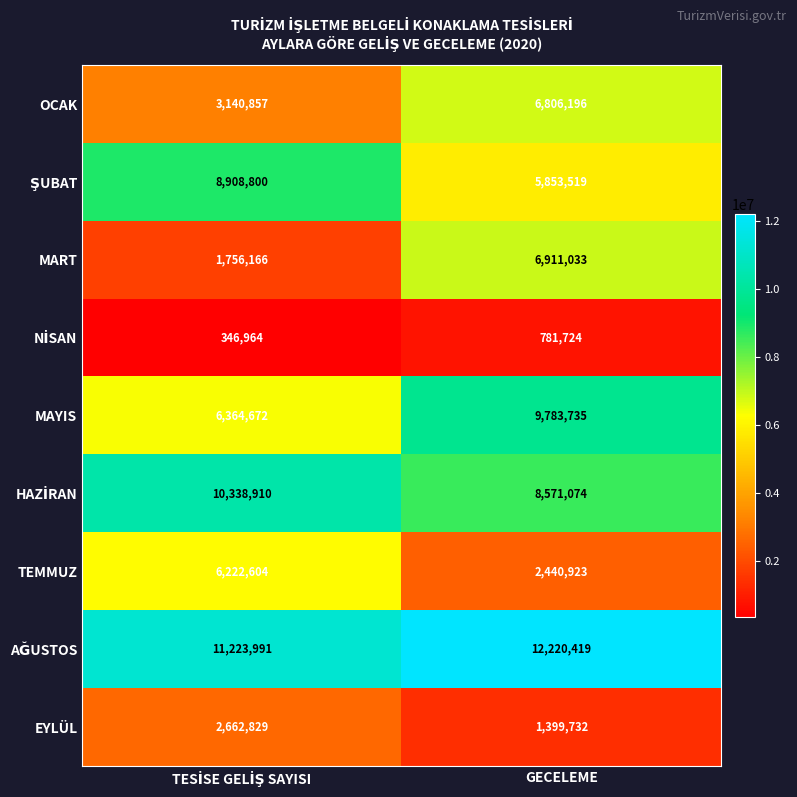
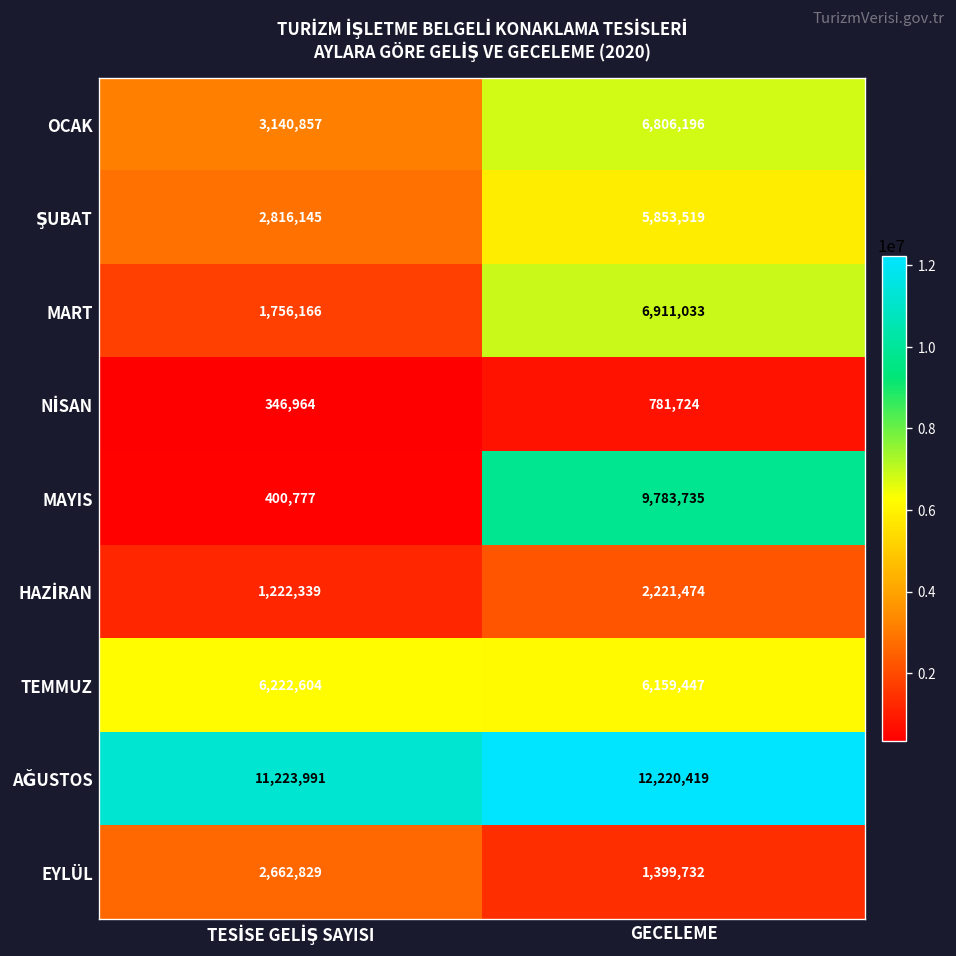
  {
    "OCAK": {
      "TESİSE GELİŞ SAYISI": "3,140,857",
      "GECELEME": "6,806,196"
    },
    "ŞUBAT": {
-     "TESİSE GELİŞ SAYISI": "8,908,800",
+     "TESİSE GELİŞ SAYISI": "2,816,145",
      "GECELEME": "5,853,519"
    },
    "MART": {
      "TESİSE GELİŞ SAYISI": "1,756,166",
      "GECELEME": "6,911,033"
    },
    "NİSAN": {
      "TESİSE GELİŞ SAYISI": "346,964",
      "GECELEME": "781,724"
    },
    "MAYIS": {
-     "TESİSE GELİŞ SAYISI": "6,364,672",
+     "TESİSE GELİŞ SAYISI": "400,777",
      "GECELEME": "9,783,735"
    },
    "HAZİRAN": {
-     "TESİSE GELİŞ SAYISI": "10,338,910",
-     "GECELEME": "8,571,074"
+     "TESİSE GELİŞ SAYISI": "1,222,339",
+     "GECELEME": "2,221,474"
    },
    "TEMMUZ": {
      "TESİSE GELİŞ SAYISI": "6,222,604",
-     "GECELEME": "2,440,923"
+     "GECELEME": "6,159,447"
    },
    "AĞUSTOS": {
      "TESİSE GELİŞ SAYISI": "11,223,991",
      "GECELEME": "12,220,419"
    },
    "EYLÜL": {
      "TESİSE GELİŞ SAYISI": "2,662,829",
      "GECELEME": "1,399,732"
    }
  }
